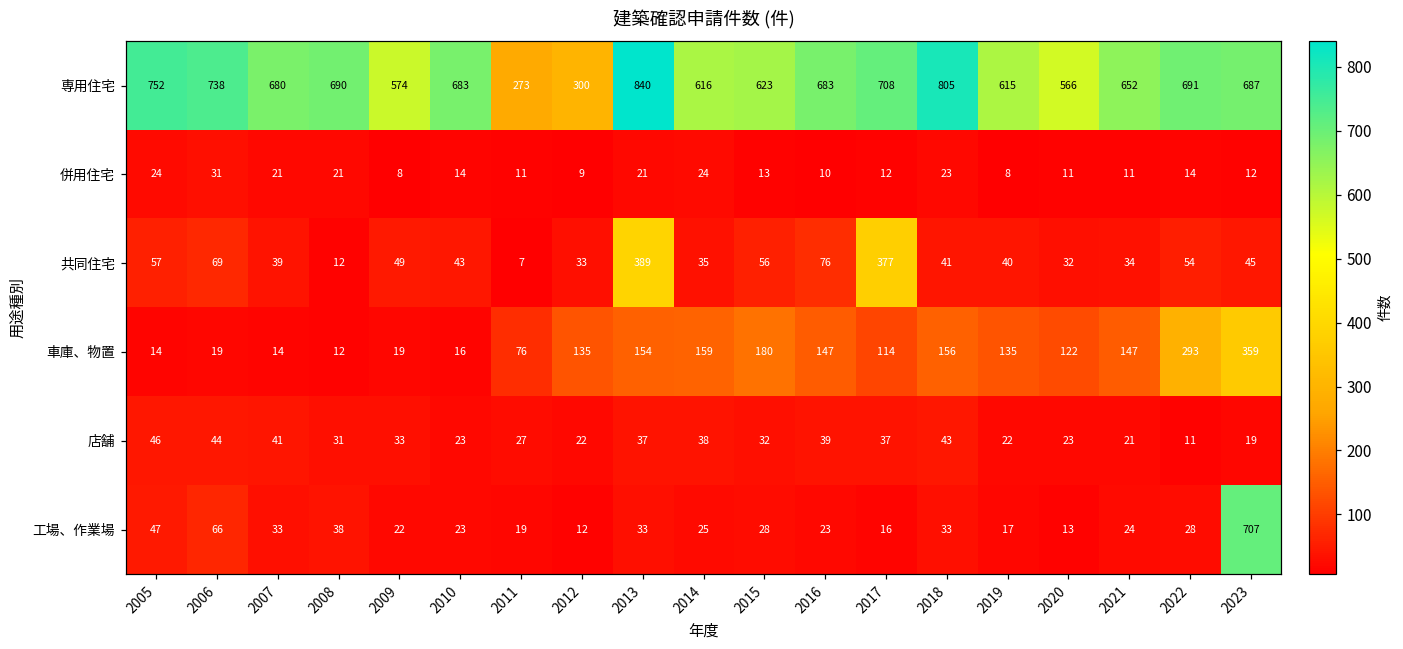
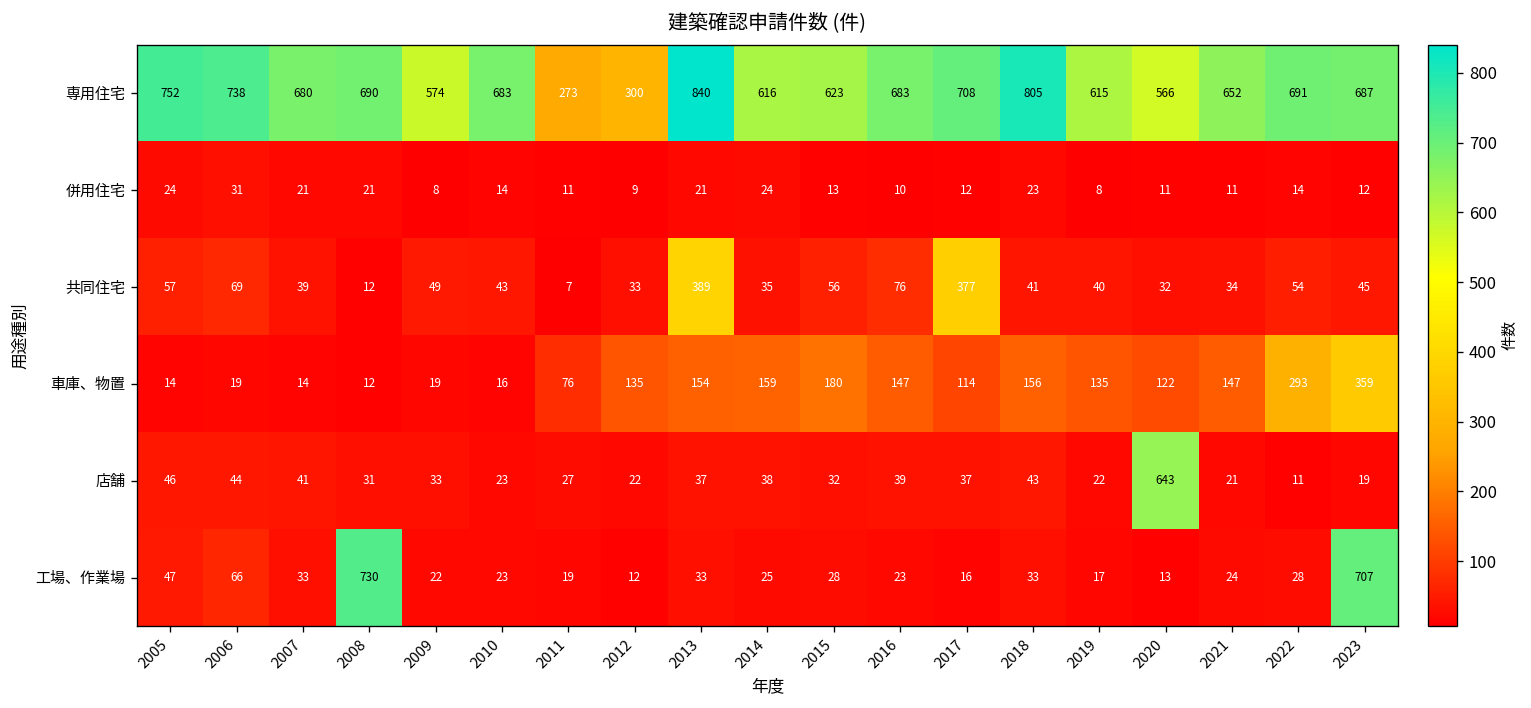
  {
    "専用住宅": {
      "2005": 752,
      "2006": 738,
      "2007": 680,
      "2008": 690,
      "2009": 574,
      "2010": 683,
      "2011": 273,
      "2012": 300,
      "2013": 840,
      "2014": 616,
      "2015": 623,
      "2016": 683,
      "2017": 708,
      "2018": 805,
      "2019": 615,
      "2020": 566,
      "2021": 652,
      "2022": 691,
      "2023": 687
    },
    "併用住宅": {
      "2005": 24,
      "2006": 31,
      "2007": 21,
      "2008": 21,
      "2009": 8,
      "2010": 14,
      "2011": 11,
      "2012": 9,
      "2013": 21,
      "2014": 24,
      "2015": 13,
      "2016": 10,
      "2017": 12,
      "2018": 23,
      "2019": 8,
      "2020": 11,
      "2021": 11,
      "2022": 14,
      "2023": 12
    },
    "共同住宅": {
      "2005": 57,
      "2006": 69,
      "2007": 39,
      "2008": 12,
      "2009": 49,
      "2010": 43,
      "2011": 7,
      "2012": 33,
      "2013": 389,
      "2014": 35,
      "2015": 56,
      "2016": 76,
      "2017": 377,
      "2018": 41,
      "2019": 40,
      "2020": 32,
      "2021": 34,
      "2022": 54,
      "2023": 45
    },
    "車庫、物置": {
      "2005": 14,
      "2006": 19,
      "2007": 14,
      "2008": 12,
      "2009": 19,
      "2010": 16,
      "2011": 76,
      "2012": 135,
      "2013": 154,
      "2014": 159,
      "2015": 180,
      "2016": 147,
      "2017": 114,
      "2018": 156,
      "2019": 135,
      "2020": 122,
      "2021": 147,
      "2022": 293,
      "2023": 359
    },
    "店舗": {
      "2005": 46,
      "2006": 44,
      "2007": 41,
      "2008": 31,
      "2009": 33,
      "2010": 23,
      "2011": 27,
      "2012": 22,
      "2013": 37,
      "2014": 38,
      "2015": 32,
      "2016": 39,
      "2017": 37,
      "2018": 43,
      "2019": 22,
-     "2020": 23,
+     "2020": 643,
      "2021": 21,
      "2022": 11,
      "2023": 19
    },
    "工場、作業場": {
      "2005": 47,
      "2006": 66,
      "2007": 33,
-     "2008": 38,
+     "2008": 730,
      "2009": 22,
      "2010": 23,
      "2011": 19,
      "2012": 12,
      "2013": 33,
      "2014": 25,
      "2015": 28,
      "2016": 23,
      "2017": 16,
      "2018": 33,
      "2019": 17,
      "2020": 13,
      "2021": 24,
      "2022": 28,
      "2023": 707
    }
  }
